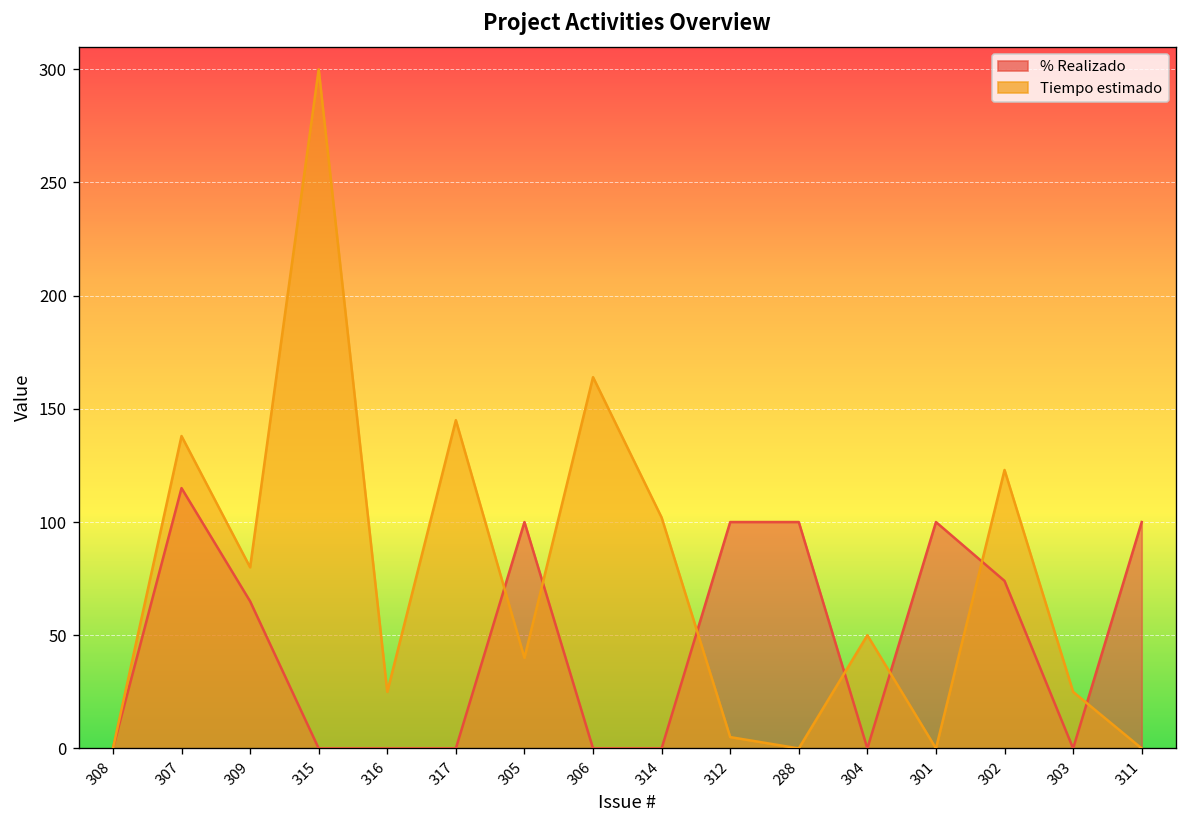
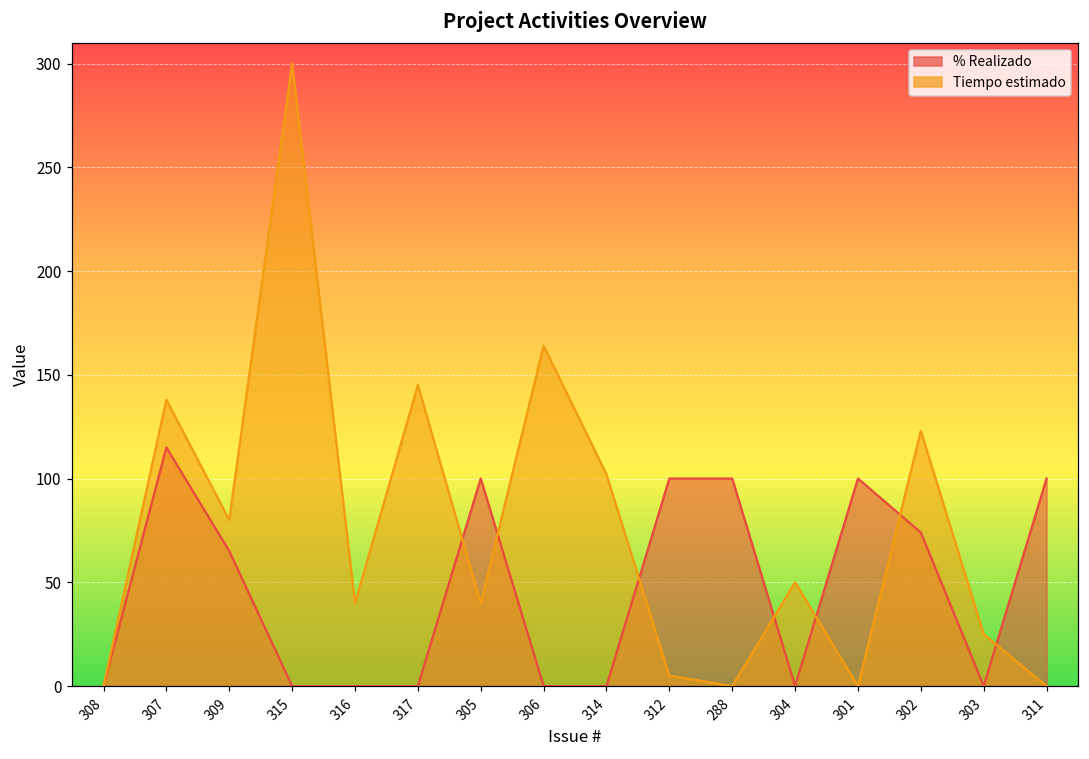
  {
    "% Realizado": {
      "307": 115,
      "309": 65,
      "315": 0,
      "316": 0,
      "317": 0,
      "305": 100,
      "306": 0,
      "314": 0,
      "312": 100,
      "288": 100,
      "304": 0,
      "301": 100,
      "302": 74,
      "303": 0,
      "311": 100
    },
    "Tiempo estimado": {
      "307": 138,
      "309": 80,
      "315": 300,
-     "316": 25,
+     "316": 40,
      "317": 145,
      "305": 40,
      "306": 164,
      "314": 102,
      "312": 5,
      "288": 0,
      "304": 50,
      "301": 0,
      "302": 123,
      "303": 25,
      "311": 0
    }
  }
